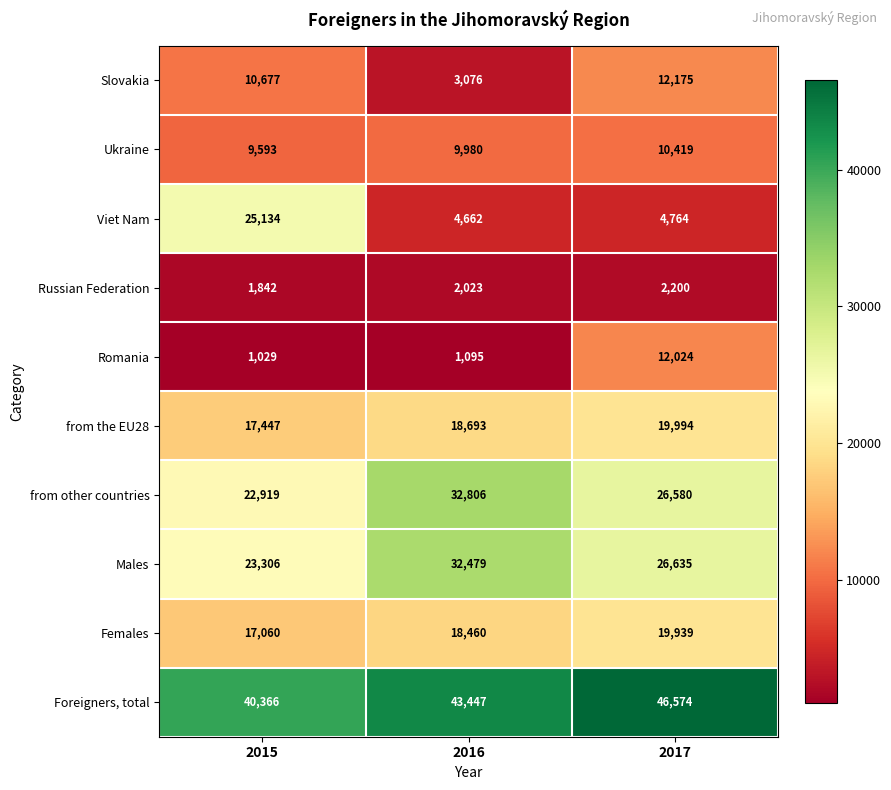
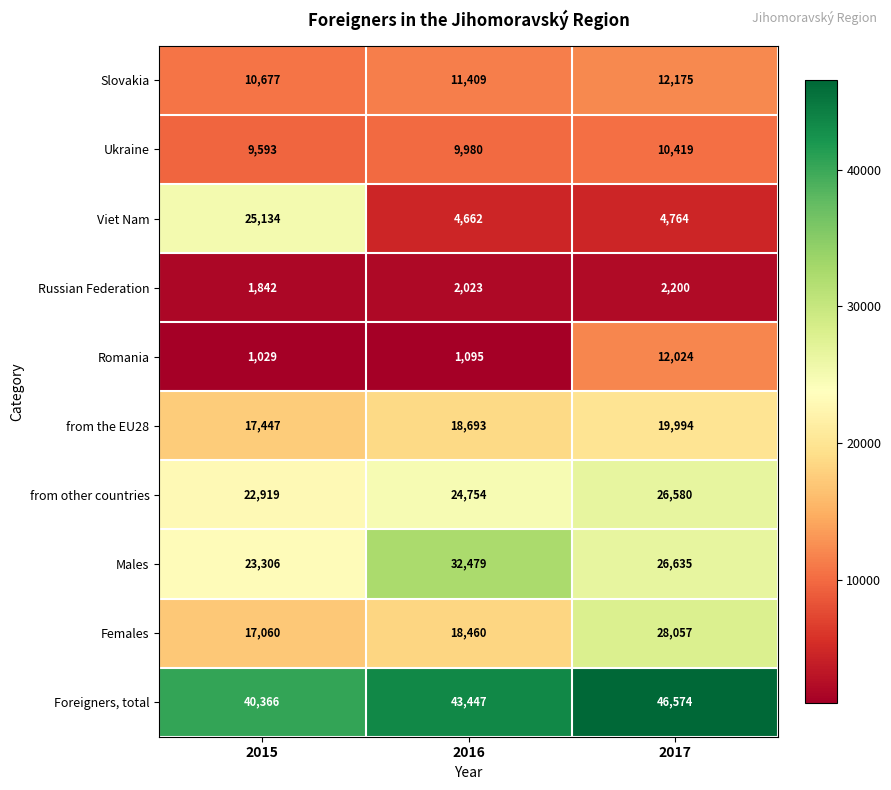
  {
    "Slovakia": {
      "2015": "10,677",
-     "2016": "3,076",
+     "2016": "11,409",
      "2017": "12,175"
    },
    "Ukraine": {
      "2015": "9,593",
      "2016": "9,980",
      "2017": "10,419"
    },
    "Viet Nam": {
      "2015": "25,134",
      "2016": "4,662",
      "2017": "4,764"
    },
    "Russian Federation": {
      "2015": "1,842",
      "2016": "2,023",
      "2017": "2,200"
    },
    "Romania": {
      "2015": "1,029",
      "2016": "1,095",
      "2017": "12,024"
    },
    "from the EU28": {
      "2015": "17,447",
      "2016": "18,693",
      "2017": "19,994"
    },
    "from other countries": {
      "2015": "22,919",
-     "2016": "32,806",
+     "2016": "24,754",
      "2017": "26,580"
    },
    "Males": {
      "2015": "23,306",
      "2016": "32,479",
      "2017": "26,635"
    },
    "Females": {
      "2015": "17,060",
      "2016": "18,460",
-     "2017": "19,939"
+     "2017": "28,057"
    },
    "Foreigners, total": {
      "2015": "40,366",
      "2016": "43,447",
      "2017": "46,574"
    }
  }
